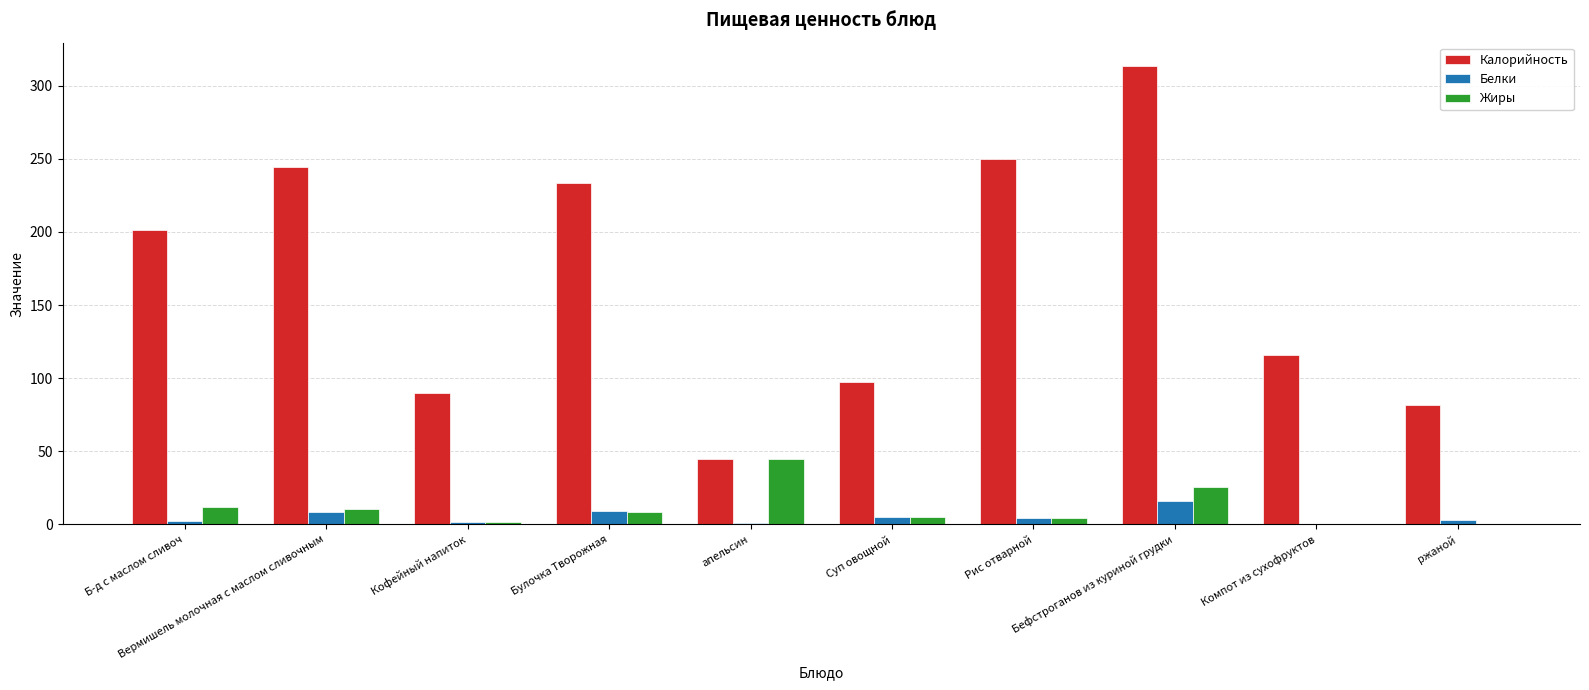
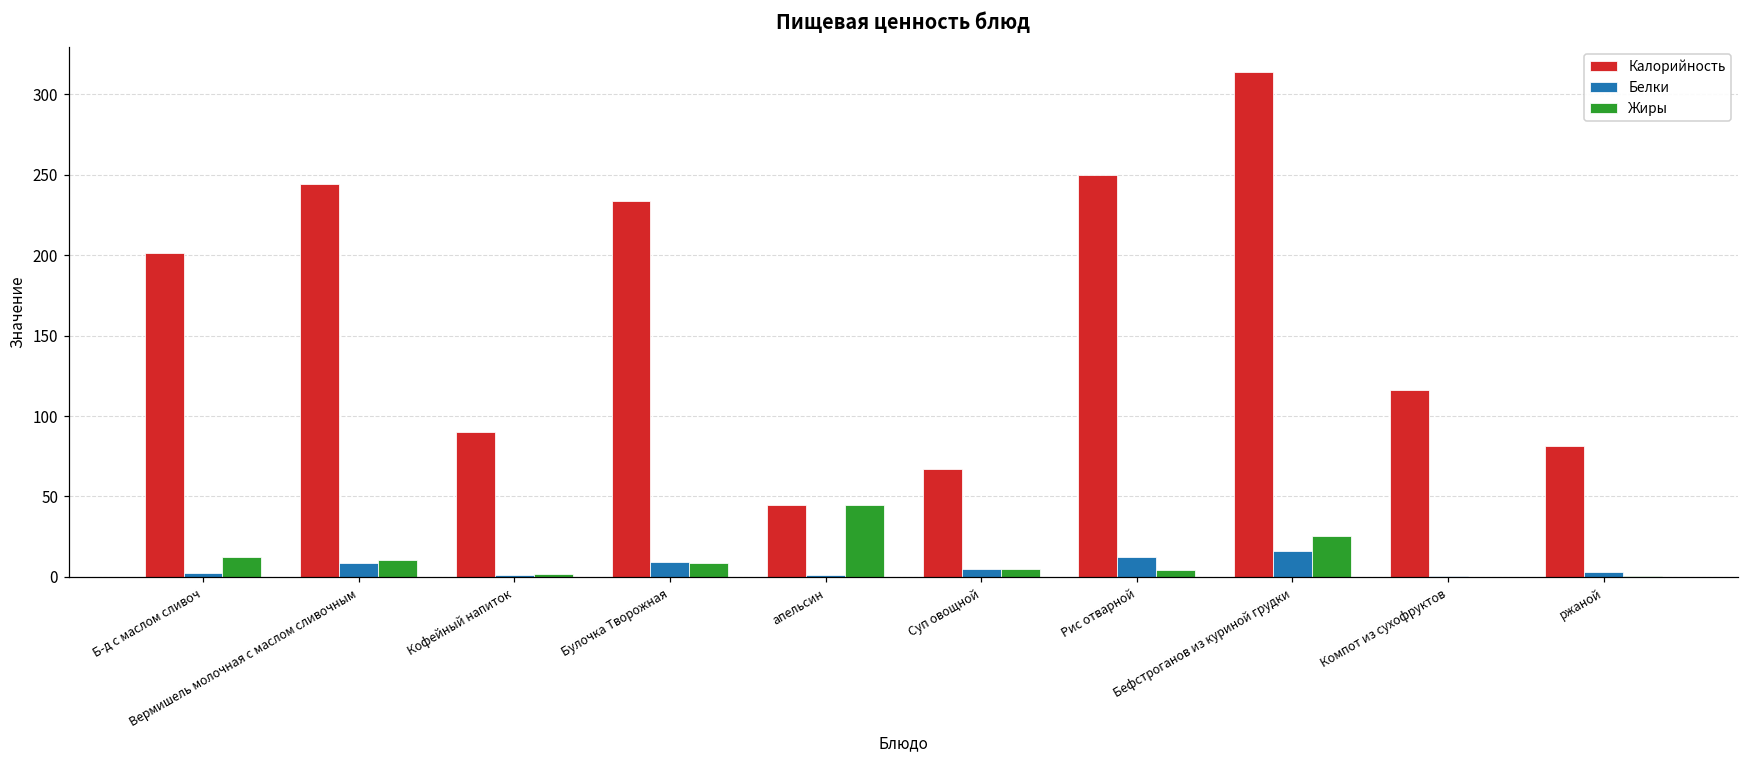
  {
    "Калорийность": {
      "Б-д с маслом сливоч": 201,
      "Вермишель молочная с маслом сливочным": 244,
      "Кофейный напиток": 90,
      "Булочка Творожная": 233,
      "апельсин": 45,
-     "Суп овощной": 97,
+     "Суп овощной": 67,
      "Рис отварной": 250,
      "Бефстроганов из куриной грудки": 314,
      "Компот из сухофруктов": 116,
      "ржаной": 81
    },
    "Белки": {
      "Б-д с маслом сливоч": 2,
      "Вермишель молочная с маслом сливочным": 9,
      "Булочка Творожная": 9,
      "Суп овощной": 5,
-     "Рис отварной": 5,
+     "Рис отварной": 12,
      "Бефстроганов из куриной грудки": 16,
      "ржаной": 3
    },
    "Жиры": {
      "Б-д с маслом сливоч": 12,
      "Вермишель молочная с маслом сливочным": 11,
      "Булочка Творожная": 9,
      "апельсин": 45,
      "Суп овощной": 5,
      "Рис отварной": 4,
      "Бефстроганов из куриной грудки": 26
    }
  }
